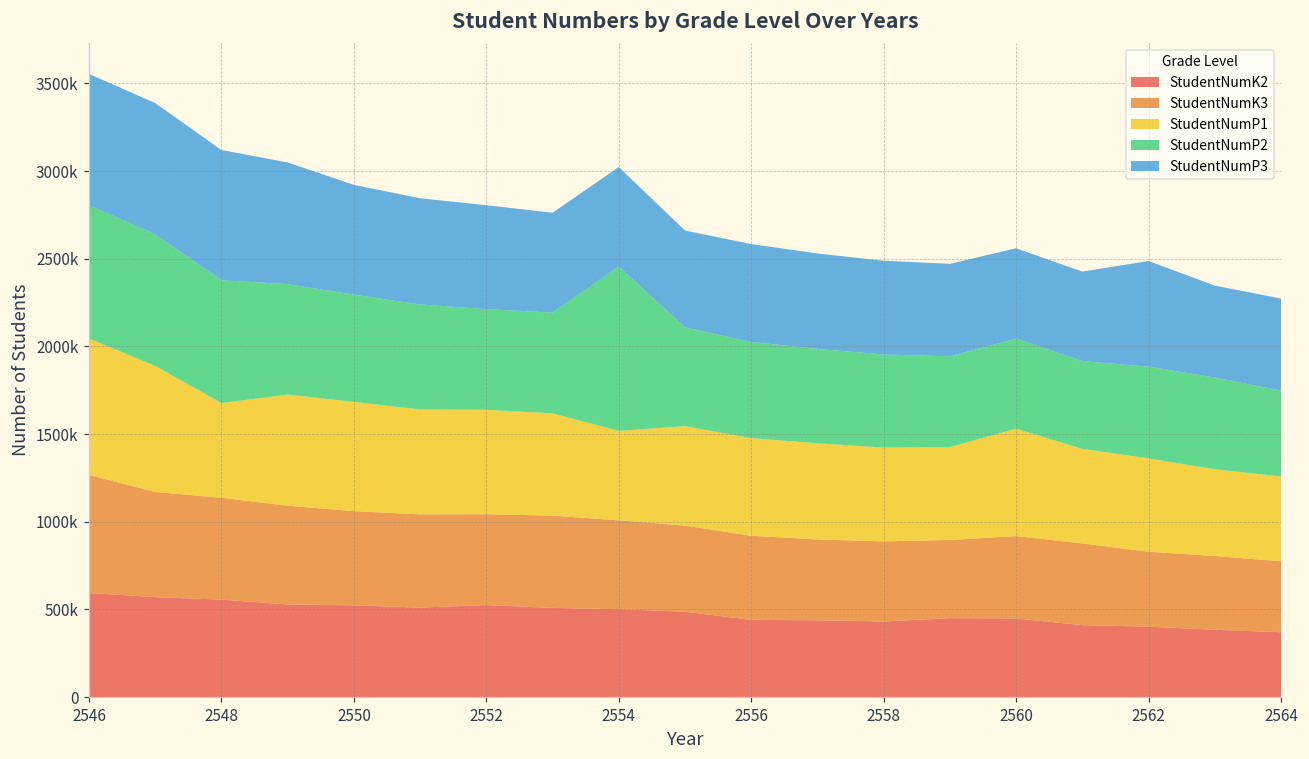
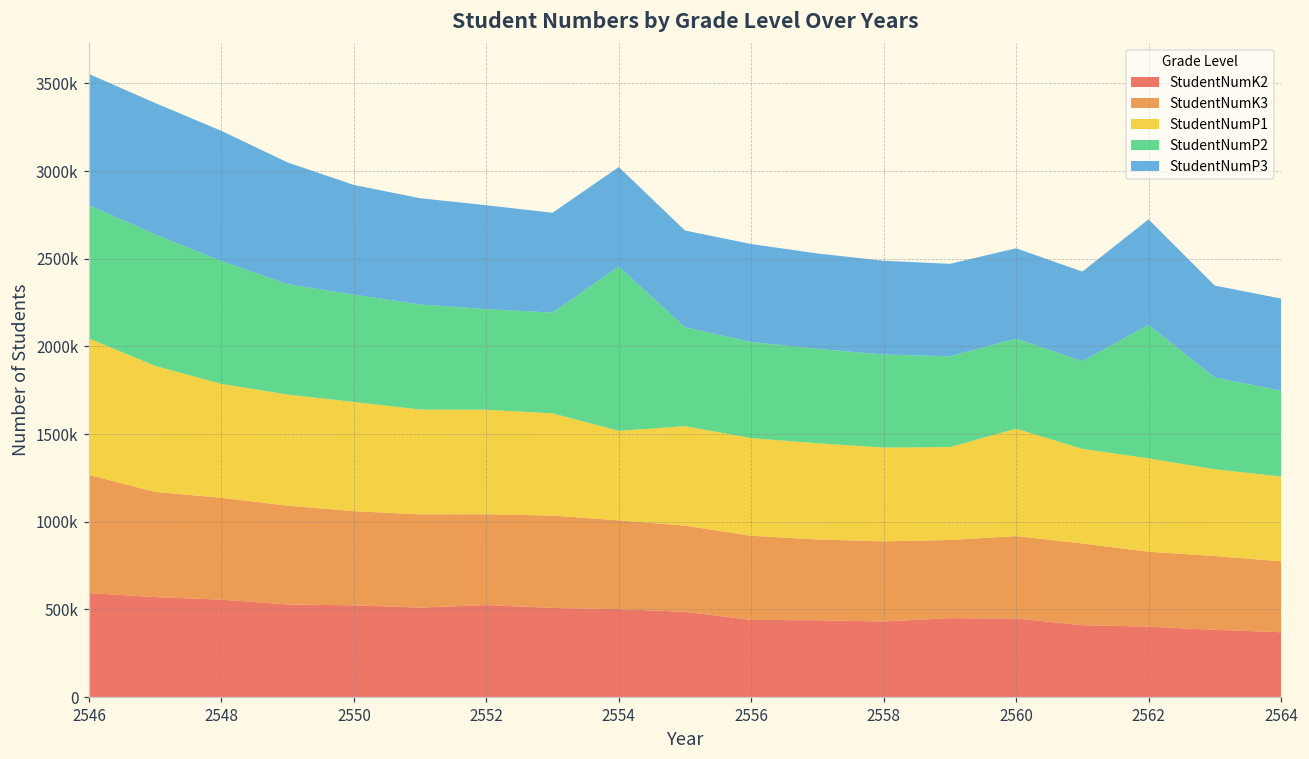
  {
    "StudentNumP1": {
      "2546": 780000,
-     "2548": 540000,
+     "2548": 650000,
      "2550": 620000,
      "2552": 600000,
      "2554": 510000,
      "2556": 560000,
      "2558": 530000,
      "2560": 610000,
      "2562": 530000,
      "2564": 480000
    },
    "StudentNumP2": {
      "2546": 760000,
      "2548": 700000,
      "2550": 610000,
      "2552": 570000,
      "2554": 940000,
      "2556": 550000,
      "2558": 530000,
      "2560": 510000,
-     "2562": 520000,
+     "2562": 760000,
      "2564": 490000
    },
    "StudentNumP3": {
      "2546": 750000,
      "2548": 740000,
      "2550": 630000,
      "2552": 590000,
      "2554": 570000,
      "2556": 560000,
      "2558": 530000,
      "2560": 520000,
      "2562": 600000,
      "2564": 530000
    }
  }
